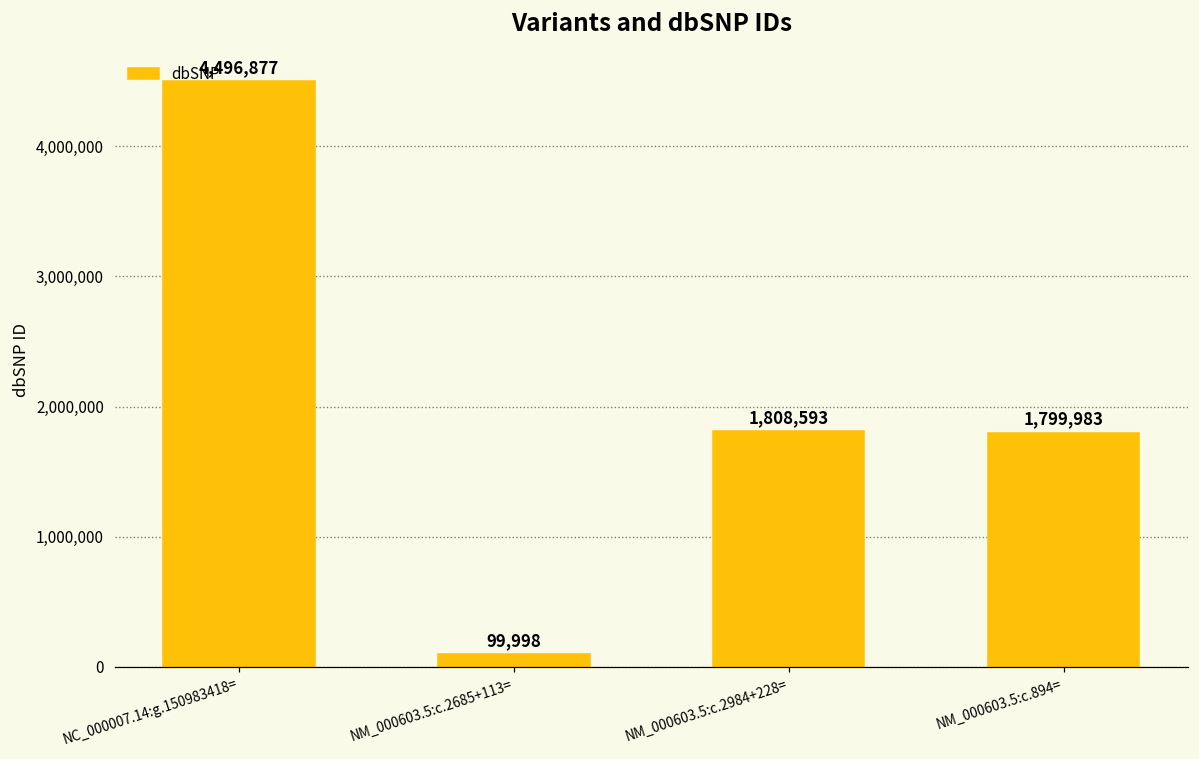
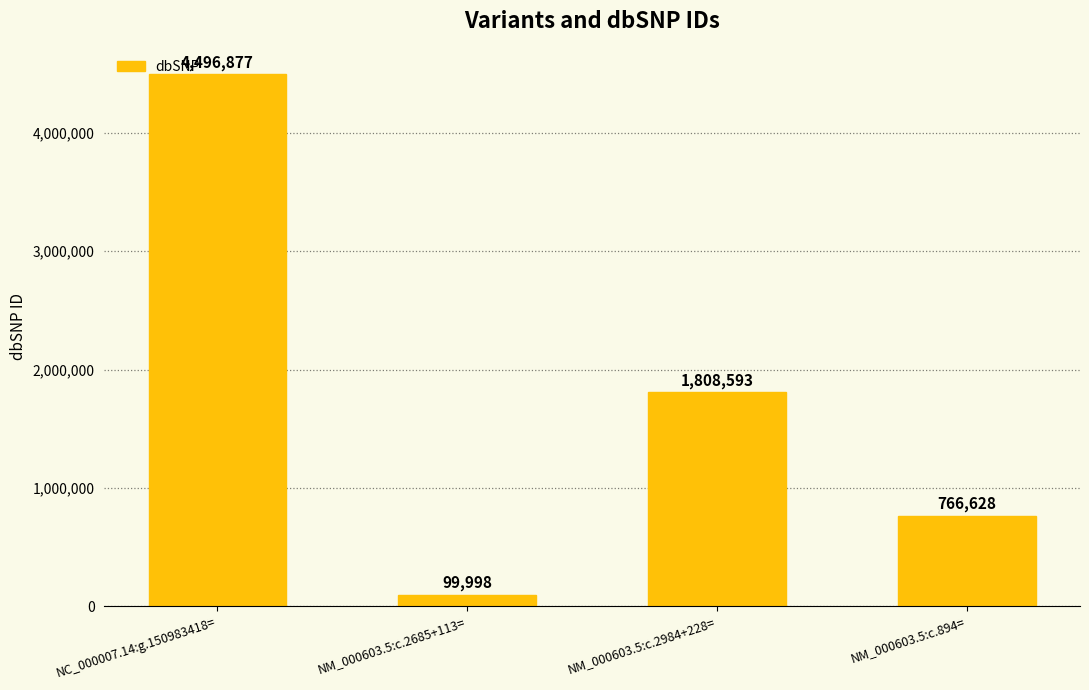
  {
    "NC_000007.14:g.150983418=": "4,496,877",
    "NM_000603.5:c.2685+113=": "99,998",
    "NM_000603.5:c.2984+228=": "1,808,593",
-   "NM_000603.5:c.894=": "1,799,983"
+   "NM_000603.5:c.894=": "766,628"
  }
